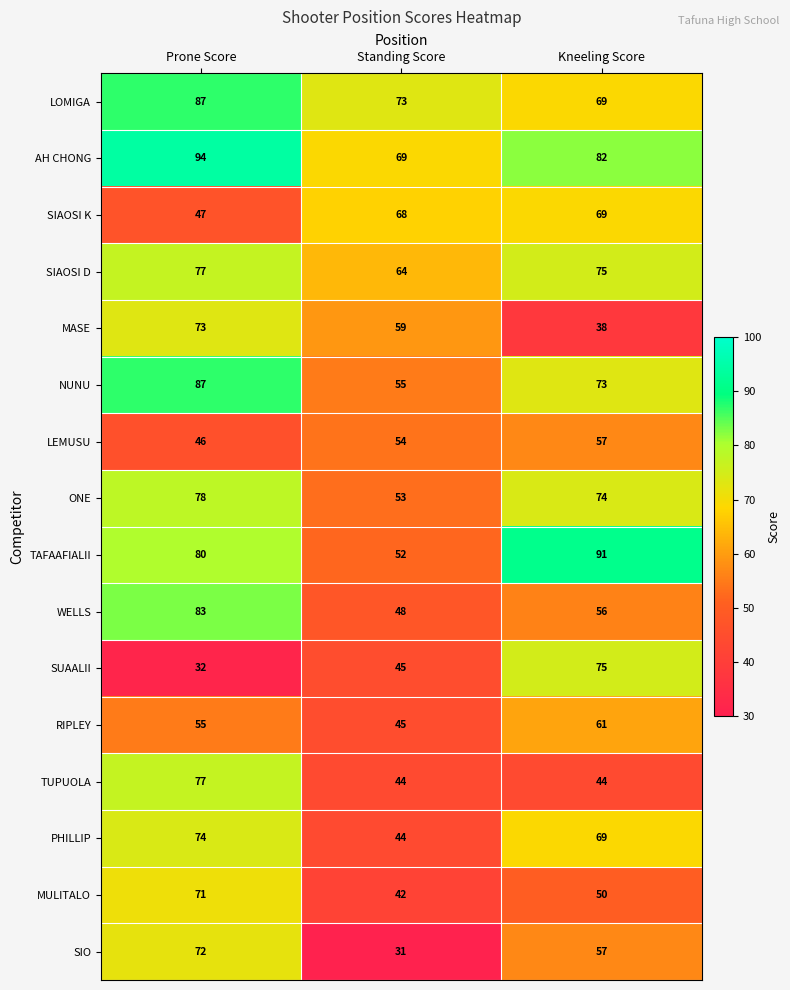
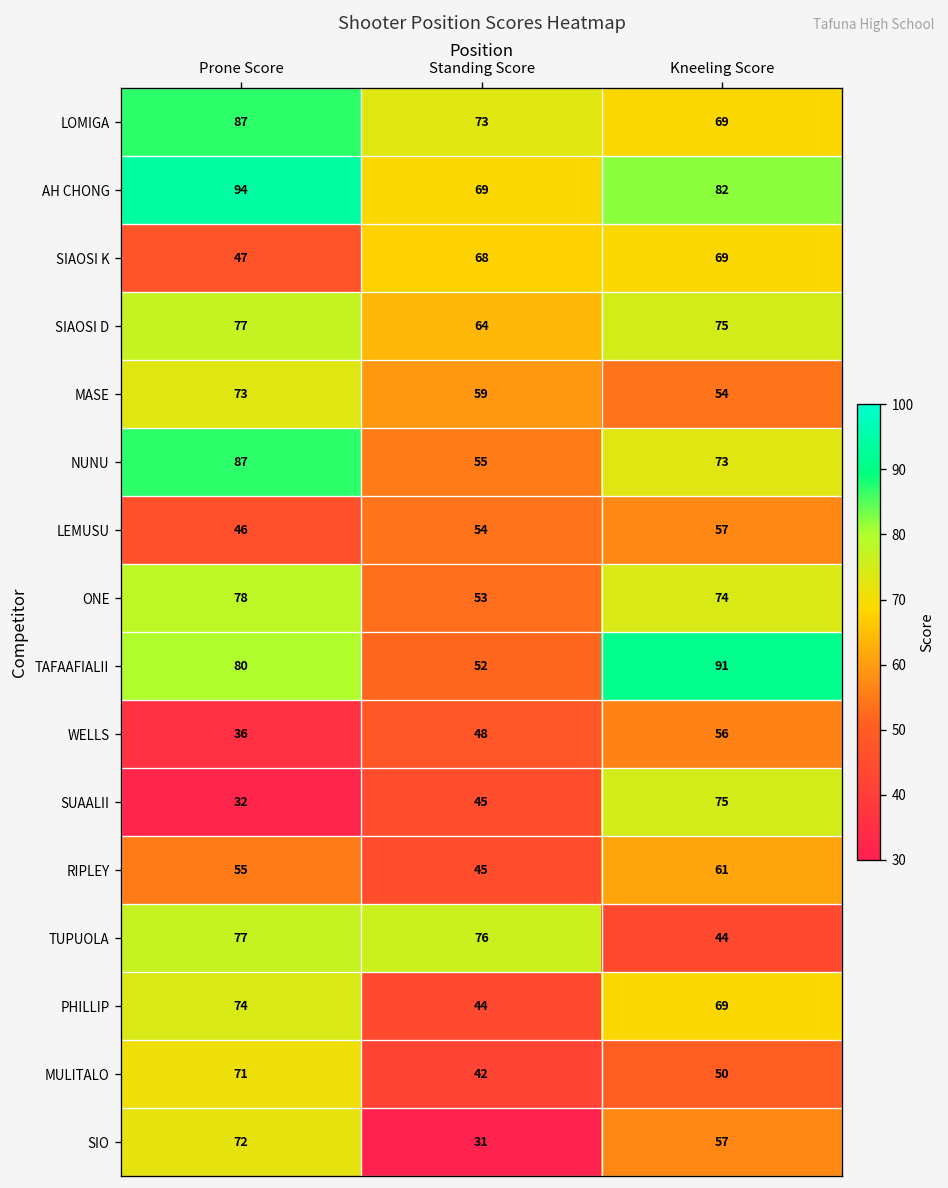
  {
    "LOMIGA": {
      "Prone Score": 87,
      "Standing Score": 73,
      "Kneeling Score": 69
    },
    "AH CHONG": {
      "Prone Score": 94,
      "Standing Score": 69,
      "Kneeling Score": 82
    },
    "SIAOSI K": {
      "Prone Score": 47,
      "Standing Score": 68,
      "Kneeling Score": 69
    },
    "SIAOSI D": {
      "Prone Score": 77,
      "Standing Score": 64,
      "Kneeling Score": 75
    },
    "MASE": {
      "Prone Score": 73,
      "Standing Score": 59,
-     "Kneeling Score": 38
+     "Kneeling Score": 54
    },
    "NUNU": {
      "Prone Score": 87,
      "Standing Score": 55,
      "Kneeling Score": 73
    },
    "LEMUSU": {
      "Prone Score": 46,
      "Standing Score": 54,
      "Kneeling Score": 57
    },
    "ONE": {
      "Prone Score": 78,
      "Standing Score": 53,
      "Kneeling Score": 74
    },
    "TAFAAFIALII": {
      "Prone Score": 80,
      "Standing Score": 52,
      "Kneeling Score": 91
    },
    "WELLS": {
-     "Prone Score": 83,
+     "Prone Score": 36,
      "Standing Score": 48,
      "Kneeling Score": 56
    },
    "SUAALII": {
      "Prone Score": 32,
      "Standing Score": 45,
      "Kneeling Score": 75
    },
    "RIPLEY": {
      "Prone Score": 55,
      "Standing Score": 45,
      "Kneeling Score": 61
    },
    "TUPUOLA": {
      "Prone Score": 77,
-     "Standing Score": 44,
+     "Standing Score": 76,
      "Kneeling Score": 44
    },
    "PHILLIP": {
      "Prone Score": 74,
      "Standing Score": 44,
      "Kneeling Score": 69
    },
    "MULITALO": {
      "Prone Score": 71,
      "Standing Score": 42,
      "Kneeling Score": 50
    },
    "SIO": {
      "Prone Score": 72,
      "Standing Score": 31,
      "Kneeling Score": 57
    }
  }
